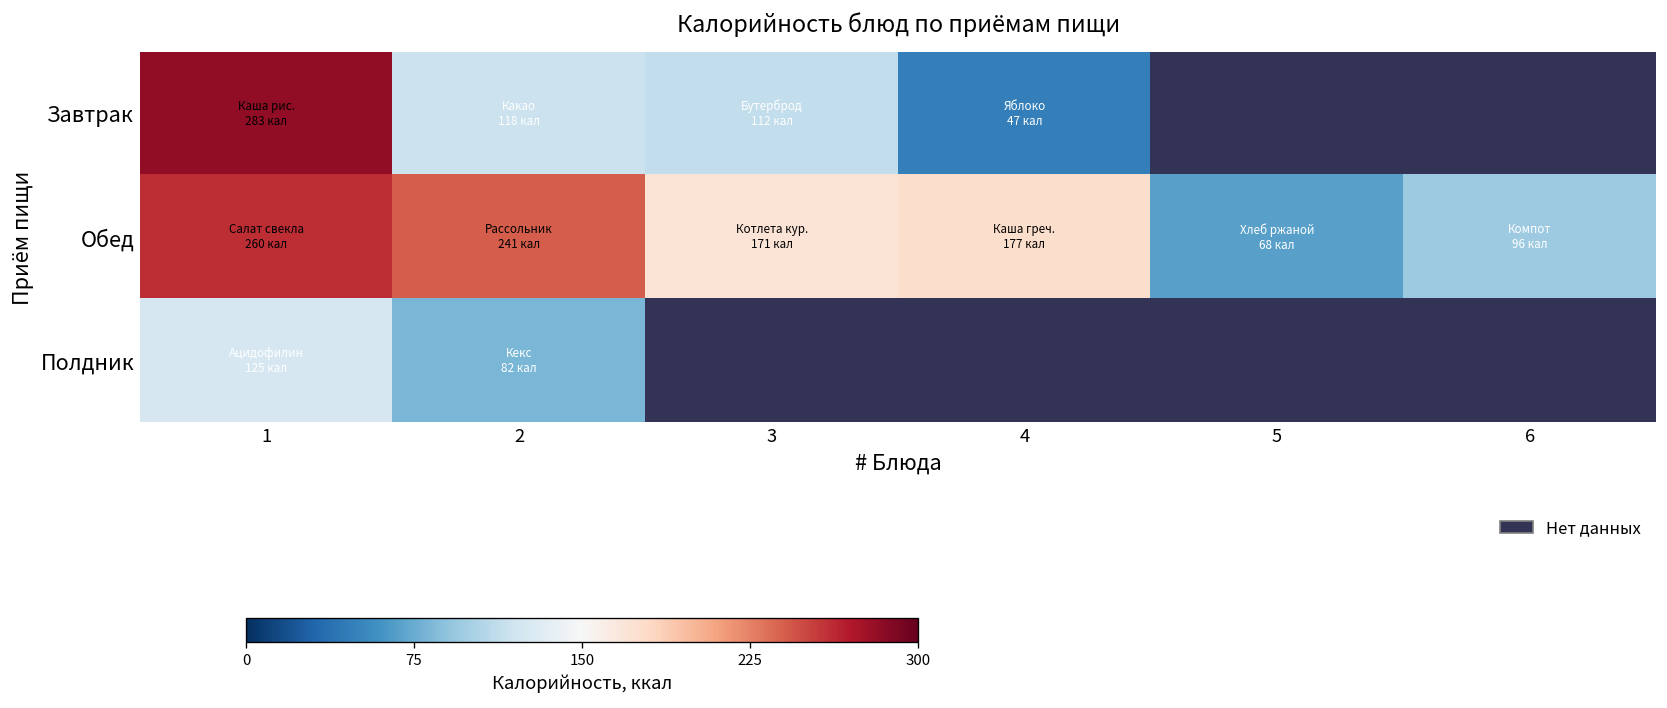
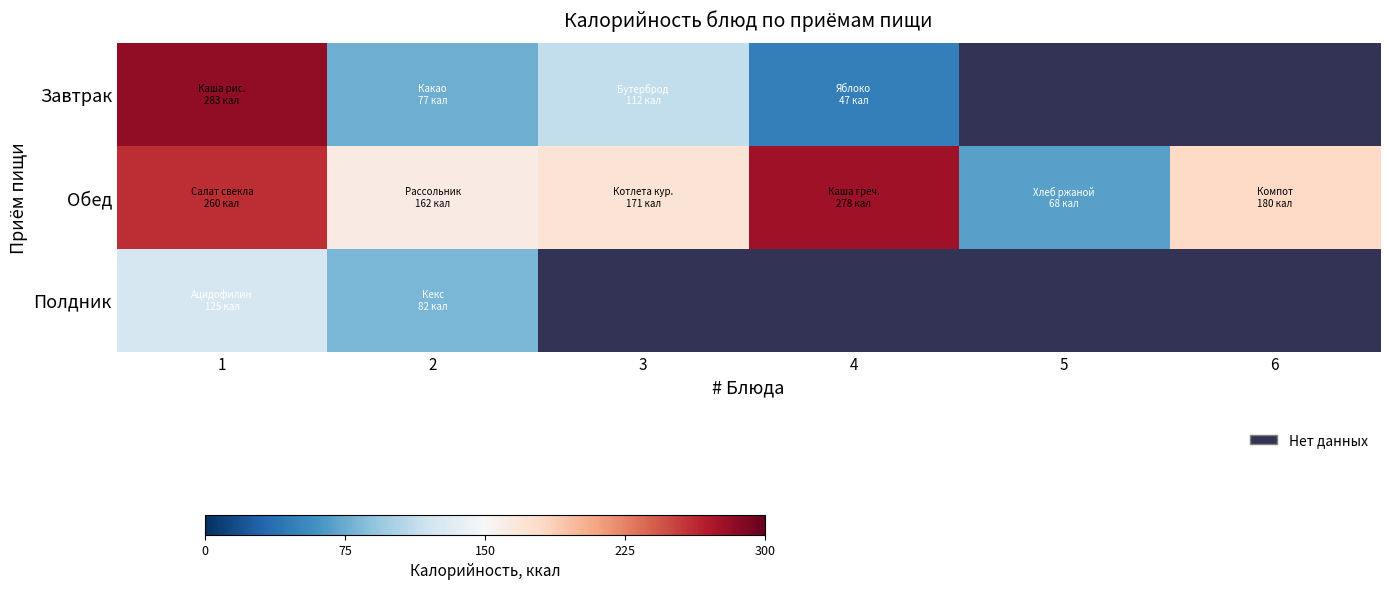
  {
    "Завтрак": {
      "1": 283,
-     "2": 118,
+     "2": 77,
      "3": 112,
      "4": 47
    },
    "Обед": {
      "1": 260,
-     "2": 241,
+     "2": 162,
      "3": 171,
-     "4": 177,
+     "4": 278,
      "5": 68,
-     "6": 96
+     "6": 180
    },
    "Полдник": {
      "2": 82
    }
  }
